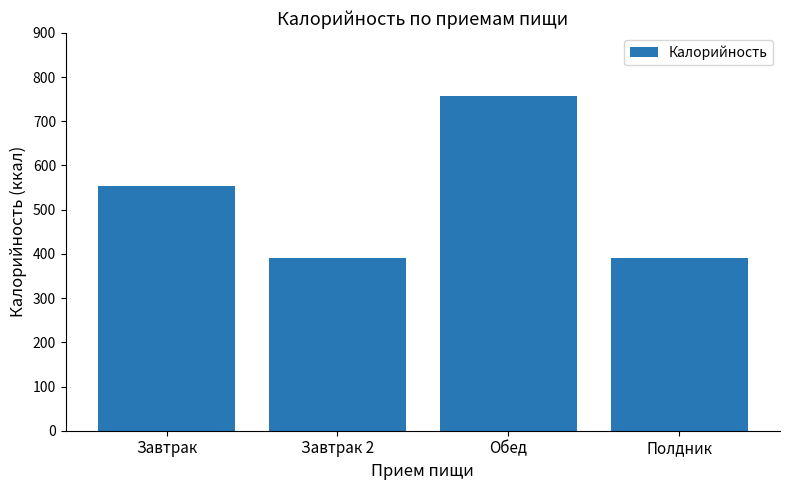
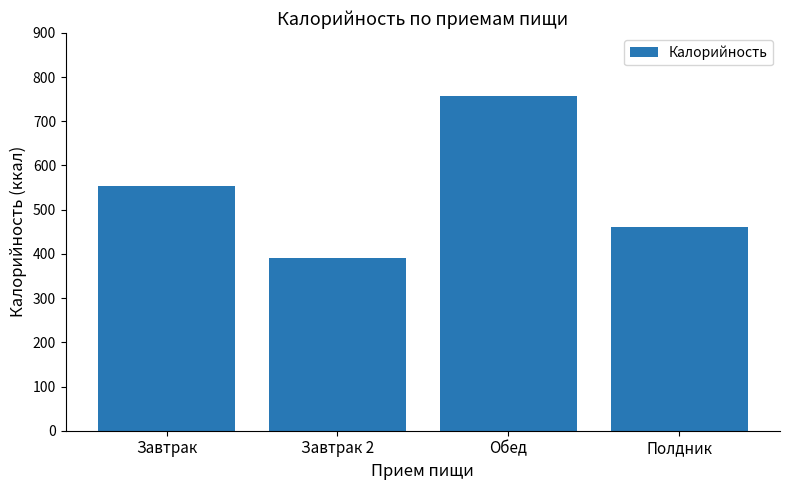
  {
    "Завтрак": 550,
    "Завтрак 2": 390,
    "Обед": 760,
-   "Полдник": 390
+   "Полдник": 460
  }
